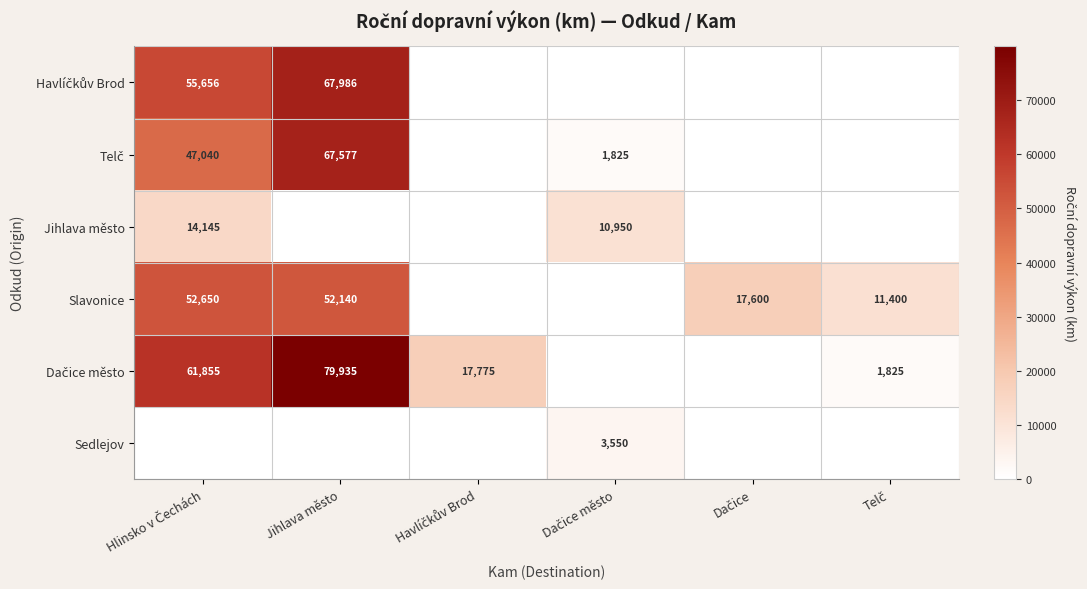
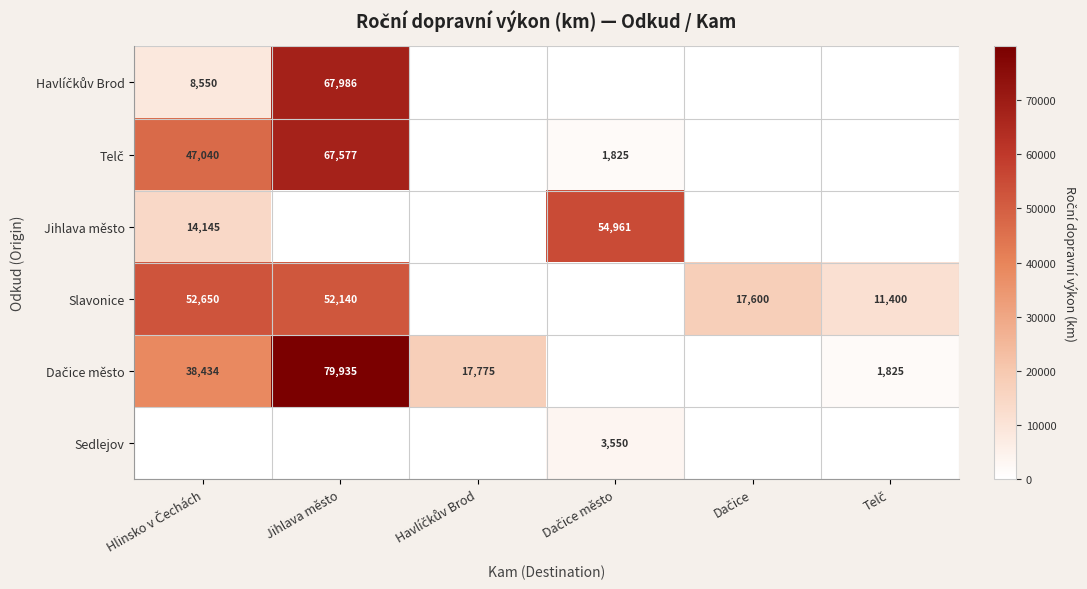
  {
    "Havlíčkův Brod": {
-     "Hlinsko v Čechách": "55,656",
+     "Hlinsko v Čechách": "8,550",
      "Jihlava město": "67,986"
    },
    "Telč": {
      "Hlinsko v Čechách": "47,040",
      "Jihlava město": "67,577",
      "Dačice město": "1,825"
    },
    "Jihlava město": {
      "Hlinsko v Čechách": "14,145",
-     "Dačice město": "10,950"
+     "Dačice město": "54,961"
    },
    "Slavonice": {
      "Hlinsko v Čechách": "52,650",
      "Jihlava město": "52,140",
      "Dačice": "17,600",
      "Telč": "11,400"
    },
    "Dačice město": {
-     "Hlinsko v Čechách": "61,855",
+     "Hlinsko v Čechách": "38,434",
      "Jihlava město": "79,935",
      "Havlíčkův Brod": "17,775",
      "Telč": "1,825"
    },
    "Sedlejov": {
      "Dačice město": "3,550"
    }
  }
